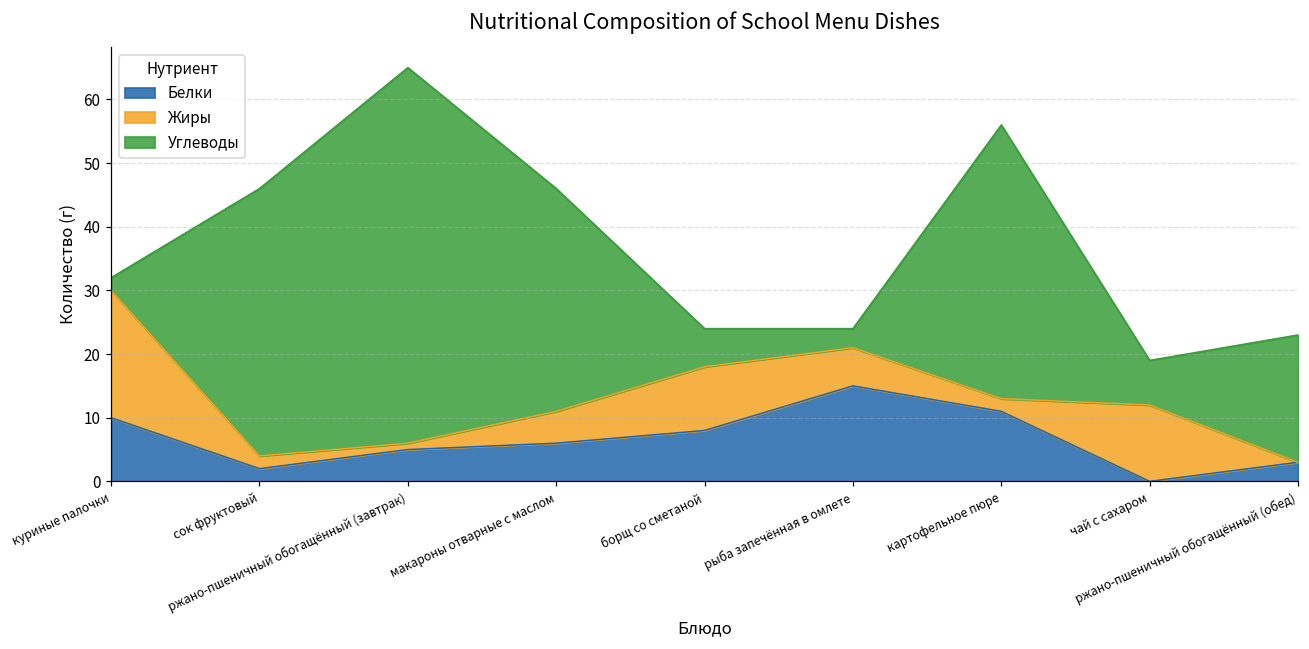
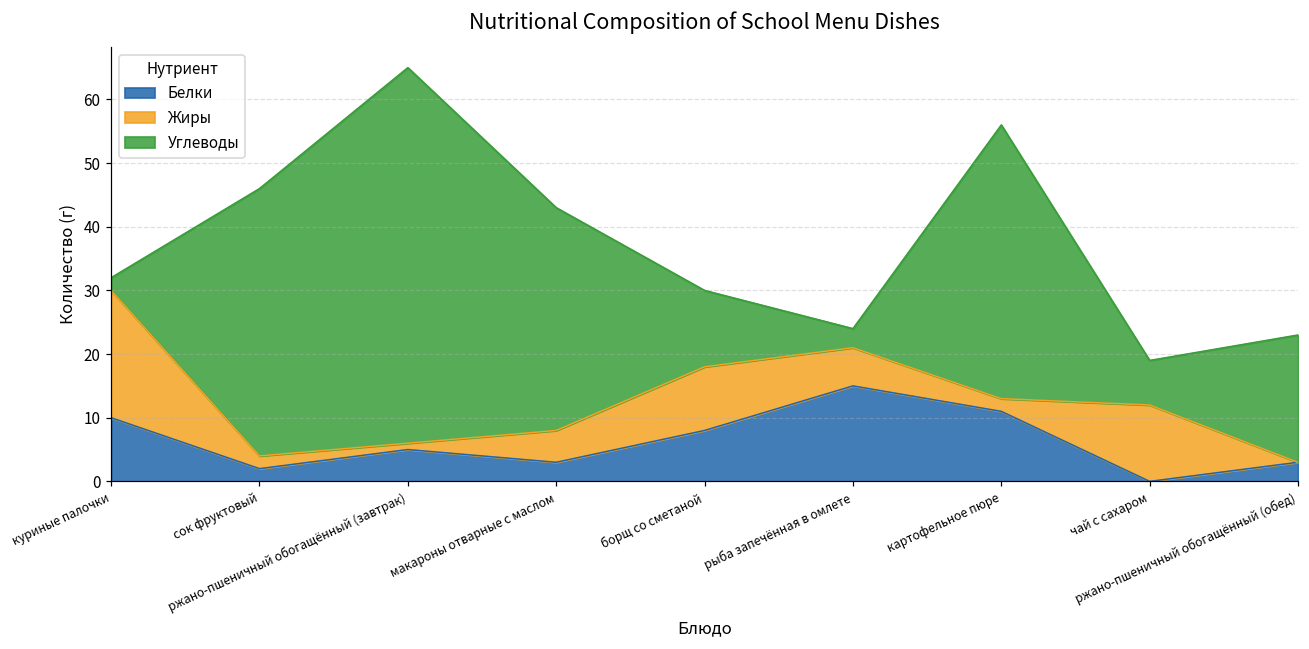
  {
    "Белки": {
      "куриные палочки": 10,
      "сок фруктовый": 2,
      "ржано-пшеничный обогащённый (завтрак)": 5,
-     "макароны отварные с маслом": 6,
+     "макароны отварные с маслом": 3,
      "борщ со сметаной": 8,
      "рыба запечённая в омлете": 15,
      "картофельное пюре": 11,
      "чай с сахаром": 0
    },
    "Жиры": {
      "куриные палочки": 20,
      "сок фруктовый": 2,
      "ржано-пшеничный обогащённый (завтрак)": 1,
      "макароны отварные с маслом": 5,
      "борщ со сметаной": 10,
      "рыба запечённая в омлете": 6,
      "картофельное пюре": 2,
      "чай с сахаром": 12
    },
    "Углеводы": {
      "куриные палочки": 2,
      "сок фруктовый": 42,
      "ржано-пшеничный обогащённый (завтрак)": 59,
      "макароны отварные с маслом": 35,
-     "борщ со сметаной": 6,
+     "борщ со сметаной": 12,
      "рыба запечённая в омлете": 3,
      "картофельное пюре": 43,
      "чай с сахаром": 7,
      "ржано-пшеничный обогащённый (обед)": 20
    }
  }
